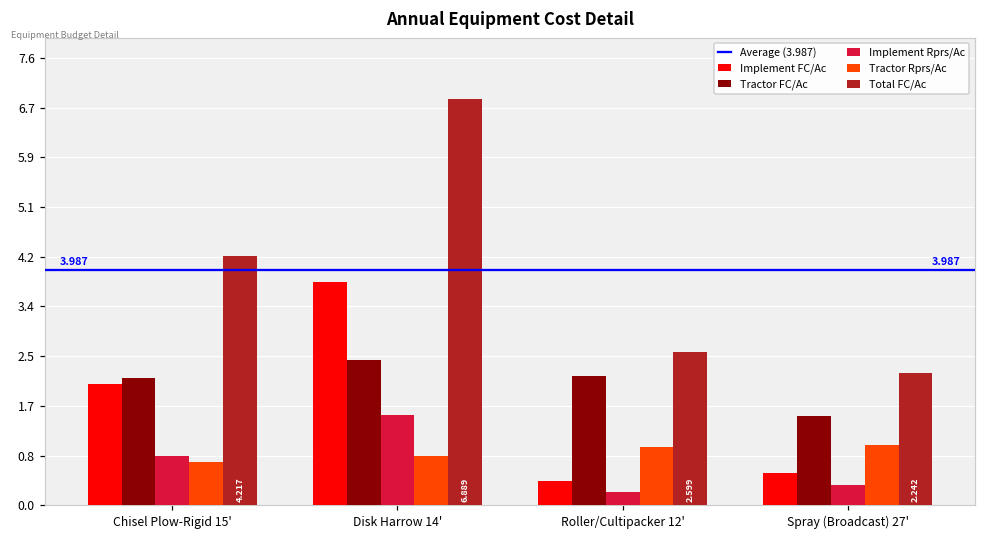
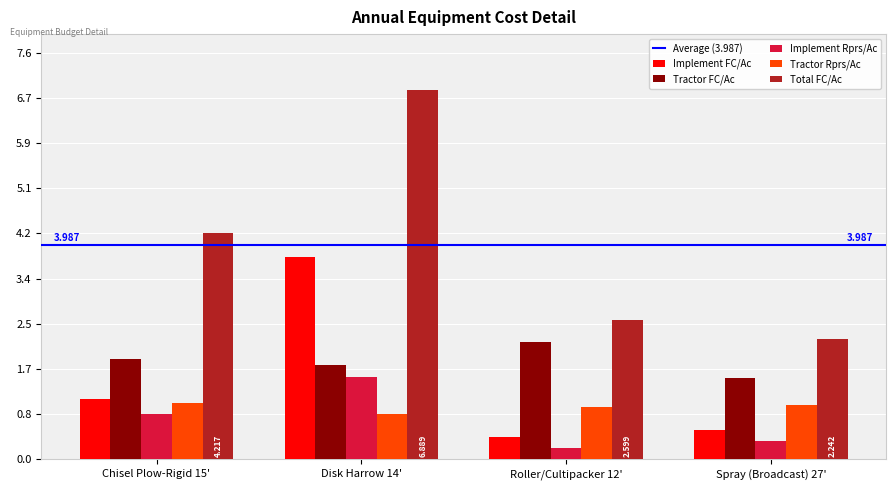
  {
    "Implement FC/Ac": {
-     "Chisel Plow-Rigid 15'": 2.1,
+     "Chisel Plow-Rigid 15'": 1.1,
      "Disk Harrow 14'": 3.8,
      "Roller/Cultipacker 12'": 0.4,
      "Spray (Broadcast) 27'": 0.6
    },
    "Tractor FC/Ac": {
-     "Chisel Plow-Rigid 15'": 2.2,
-     "Disk Harrow 14'": 2.5,
+     "Chisel Plow-Rigid 15'": 1.9,
+     "Disk Harrow 14'": 1.8,
      "Roller/Cultipacker 12'": 2.2,
      "Spray (Broadcast) 27'": 1.5
    },
    "Tractor Rprs/Ac": {
-     "Chisel Plow-Rigid 15'": 0.7,
+     "Chisel Plow-Rigid 15'": 1.0,
      "Disk Harrow 14'": 0.8,
      "Roller/Cultipacker 12'": 1.0,
      "Spray (Broadcast) 27'": 1.0
    }
  }
